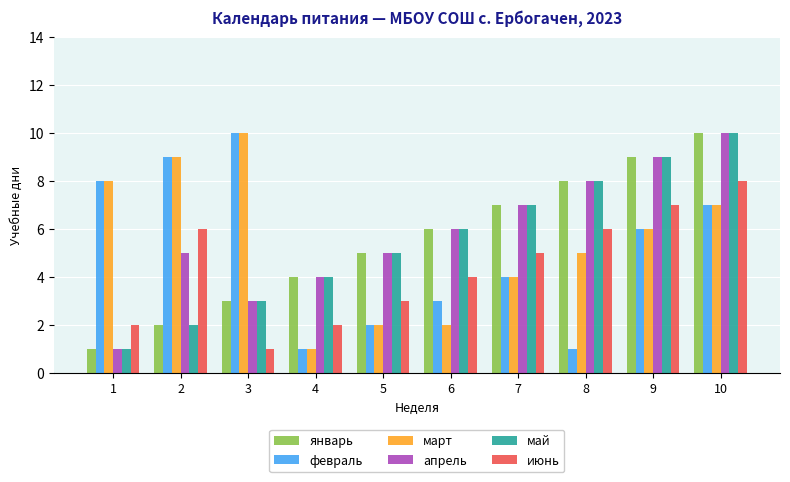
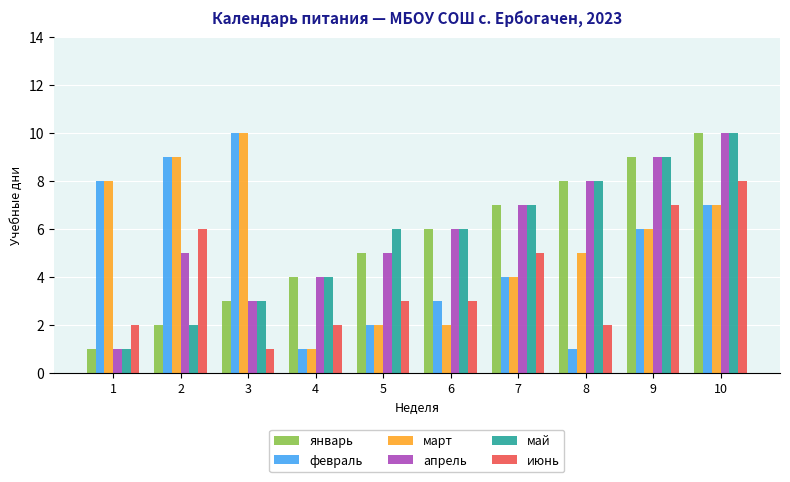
  {
    "январь": {
      "1": 1,
      "2": 2,
      "3": 3,
      "4": 4,
      "5": 5,
      "6": 6,
      "7": 7,
      "8": 8,
      "9": 9,
      "10": 10
    },
    "февраль": {
      "1": 8,
      "2": 9,
      "3": 10,
      "4": 1,
      "5": 2,
      "6": 3,
      "7": 4,
      "8": 1,
      "9": 6,
      "10": 7
    },
    "март": {
      "1": 8,
      "2": 9,
      "3": 10,
      "4": 1,
      "5": 2,
      "6": 2,
      "7": 4,
      "8": 5,
      "9": 6,
      "10": 7
    },
    "апрель": {
      "1": 1,
      "2": 5,
      "3": 3,
      "4": 4,
      "5": 5,
      "6": 6,
      "7": 7,
      "8": 8,
      "9": 9,
      "10": 10
    },
    "май": {
      "1": 1,
      "2": 2,
      "3": 3,
      "4": 4,
-     "5": 5,
+     "5": 6,
      "6": 6,
      "7": 7,
      "8": 8,
      "9": 9,
      "10": 10
    },
    "июнь": {
      "1": 2,
      "2": 6,
      "3": 1,
      "4": 2,
      "5": 3,
-     "6": 4,
+     "6": 3,
      "7": 5,
-     "8": 6,
+     "8": 2,
      "9": 7,
      "10": 8
    }
  }
